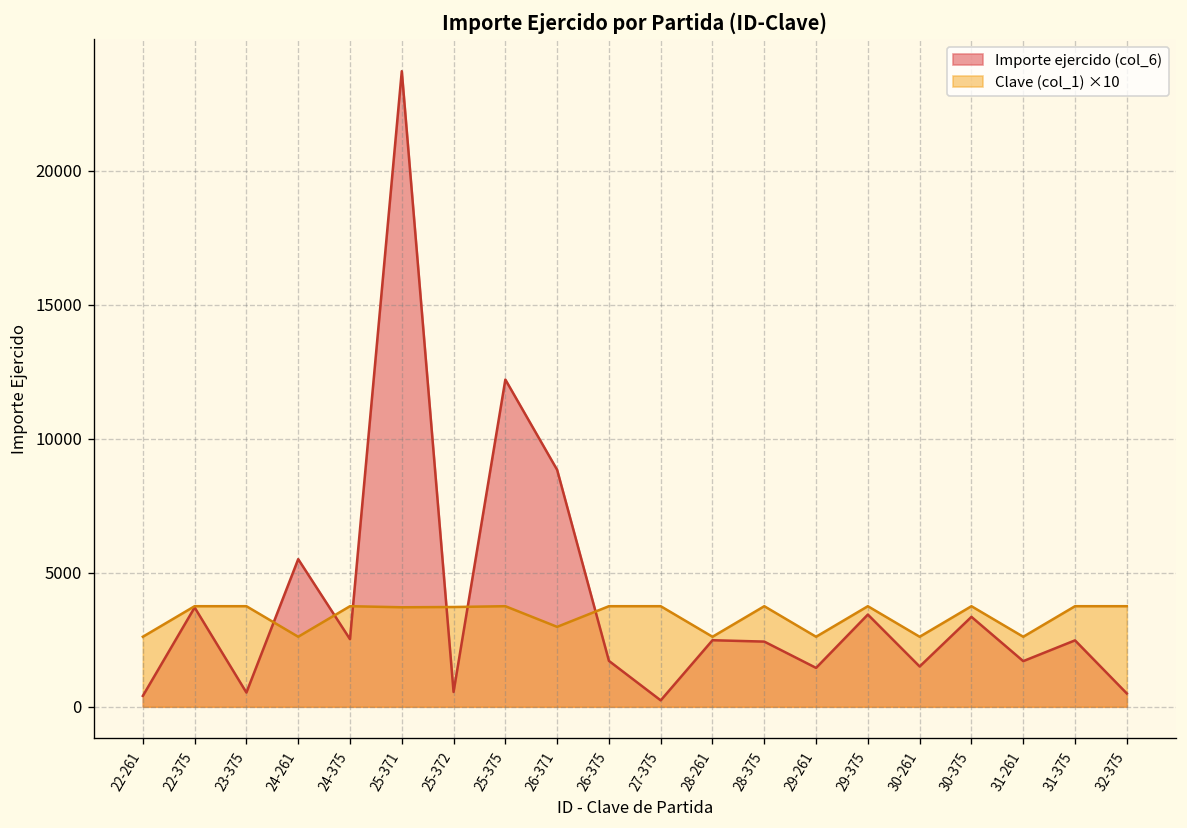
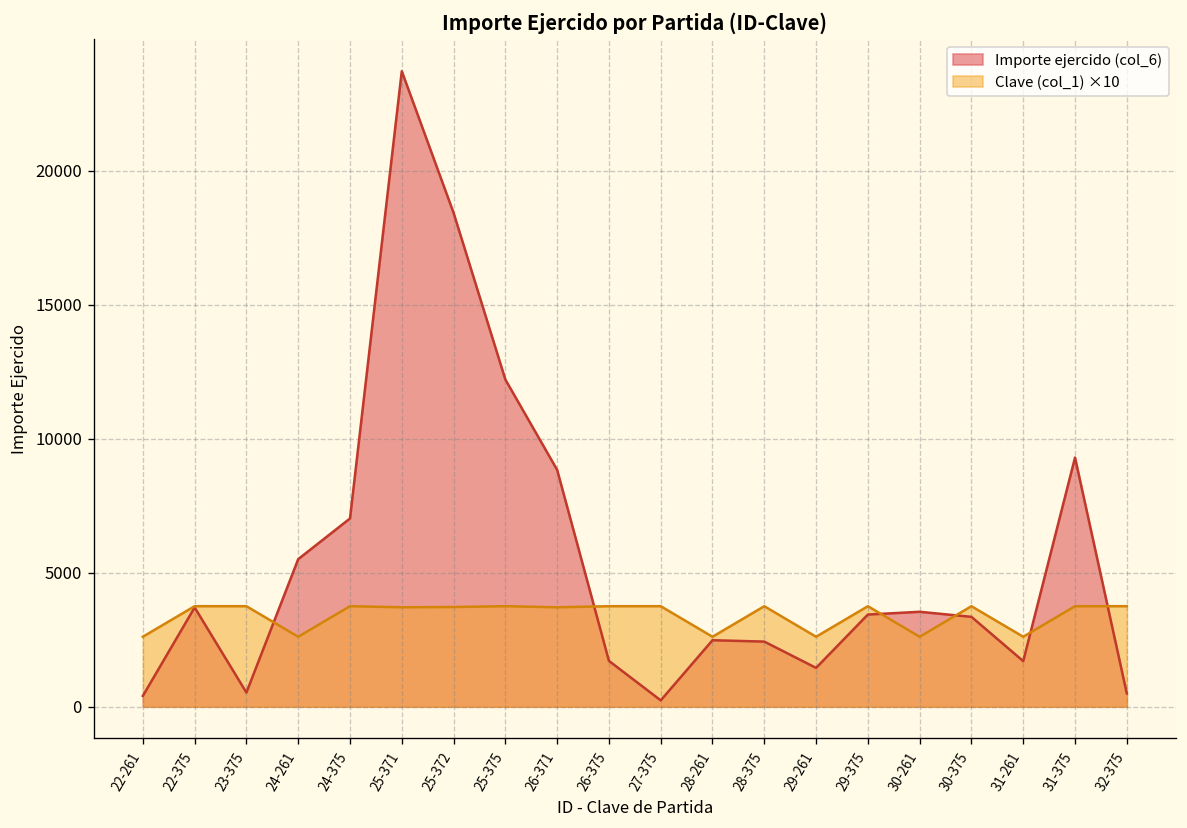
  {
    "Importe ejercido (col_6)": {
      "22-261": 400,
      "23-375": 500,
      "24-261": 5500,
-     "24-375": 2500,
+     "24-375": 7000,
      "25-371": 23700,
-     "25-372": 600,
+     "25-372": 18400,
      "25-375": 12200,
      "26-371": 8800,
      "26-375": 1700,
      "27-375": 200,
      "28-261": 2500,
      "28-375": 2400,
      "29-261": 1400,
      "29-375": 3400,
-     "30-261": 1500,
+     "30-261": 3500,
      "30-375": 3400,
      "31-261": 1700,
-     "31-375": 2500,
+     "31-375": 9300,
      "32-375": 500
    },
    "Clave (col_1) ×10": {
      "22-261": 2600,
      "23-375": 3800,
      "24-261": 2600,
      "24-375": 3800,
      "25-371": 3700,
      "25-372": 3700,
      "25-375": 3800,
-     "26-371": 3000,
+     "26-371": 3700,
      "26-375": 3800,
      "27-375": 3800,
      "28-261": 2600,
      "28-375": 3800,
      "29-261": 2600,
      "29-375": 3800,
      "30-261": 2600,
      "30-375": 3800,
      "31-261": 2600,
      "31-375": 3800,
      "32-375": 3800
    }
  }
